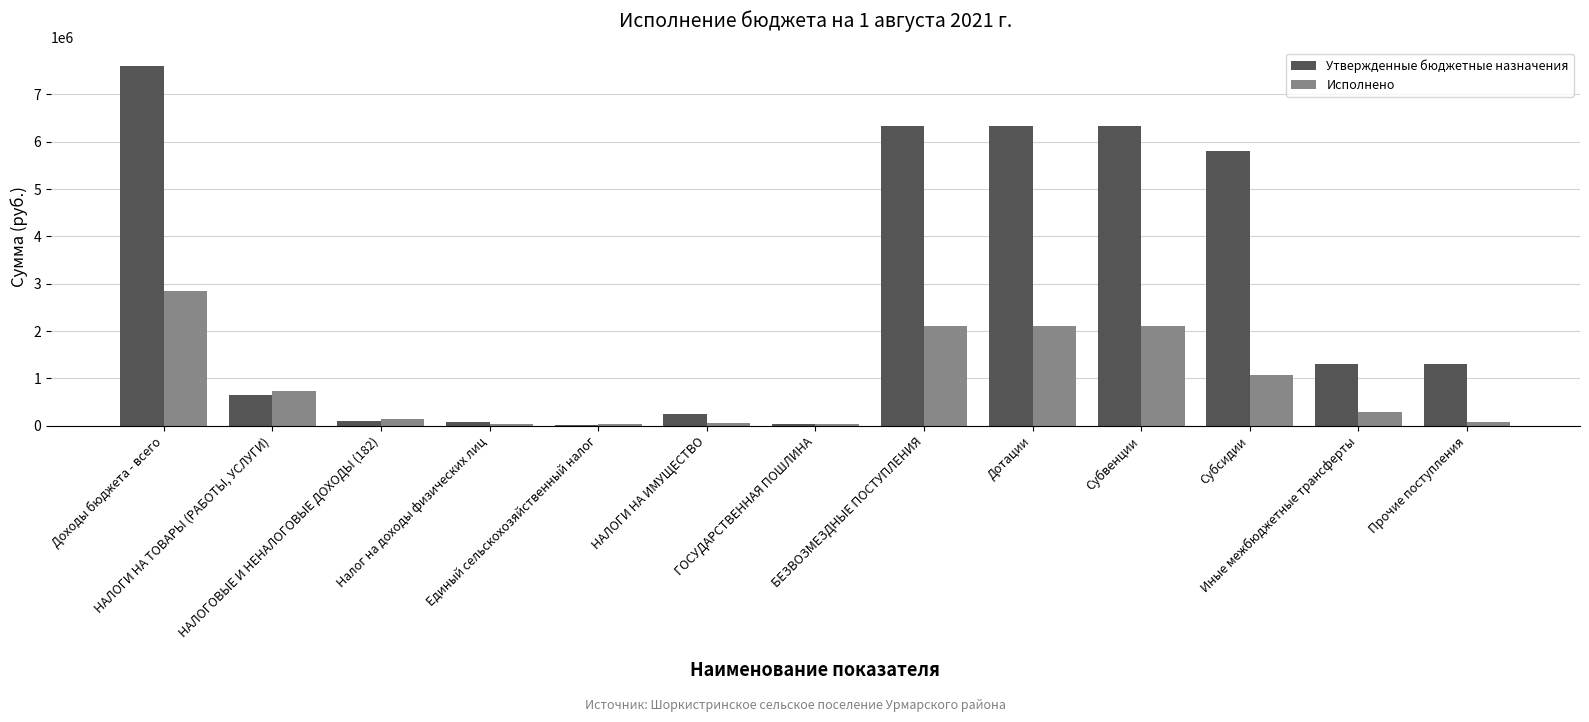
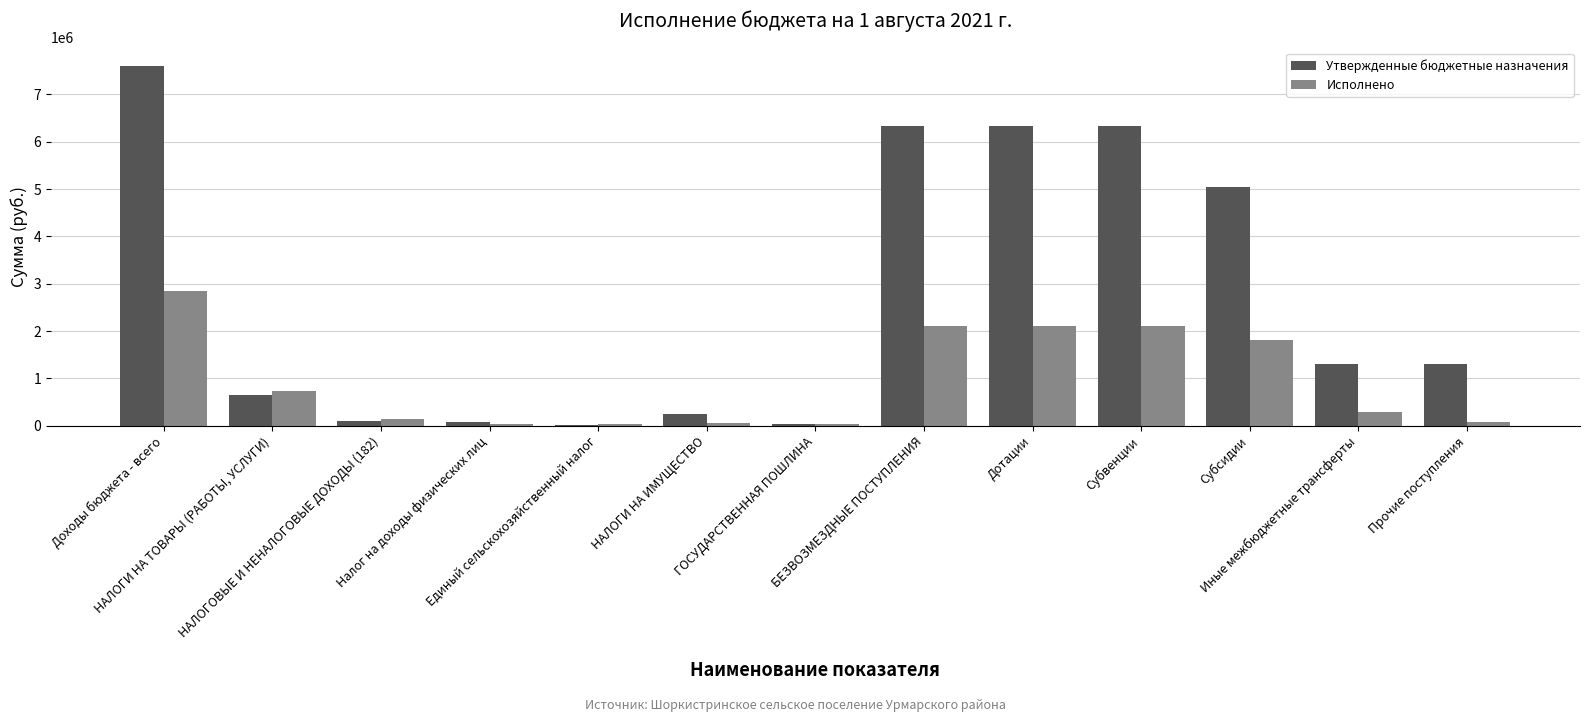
  {
    "Утвержденные бюджетные назначения": {
      "Доходы бюджета - всего": 7600000,
      "НАЛОГИ НА ТОВАРЫ (РАБОТЫ, УСЛУГИ)": 600000,
      "НАЛОГОВЫЕ И НЕНАЛОГОВЫЕ ДОХОДЫ (182)": 100000,
      "Налог на доходы физических лиц": 100000,
      "НАЛОГИ НА ИМУЩЕСТВО": 300000,
      "БЕЗВОЗМЕЗДНЫЕ ПОСТУПЛЕНИЯ": 6300000,
      "Дотации": 6300000,
      "Субвенции": 6300000,
-     "Субсидии": 5800000,
+     "Субсидии": 5000000,
      "Иные межбюджетные трансферты": 1300000,
      "Прочие поступления": 1300000
    },
    "Исполнено": {
      "Доходы бюджета - всего": 2800000,
      "НАЛОГИ НА ТОВАРЫ (РАБОТЫ, УСЛУГИ)": 700000,
      "НАЛОГОВЫЕ И НЕНАЛОГОВЫЕ ДОХОДЫ (182)": 200000,
      "НАЛОГИ НА ИМУЩЕСТВО": 100000,
      "БЕЗВОЗМЕЗДНЫЕ ПОСТУПЛЕНИЯ": 2100000,
      "Дотации": 2100000,
      "Субвенции": 2100000,
-     "Субсидии": 1100000,
+     "Субсидии": 1800000,
      "Иные межбюджетные трансферты": 300000,
      "Прочие поступления": 100000
    }
  }
